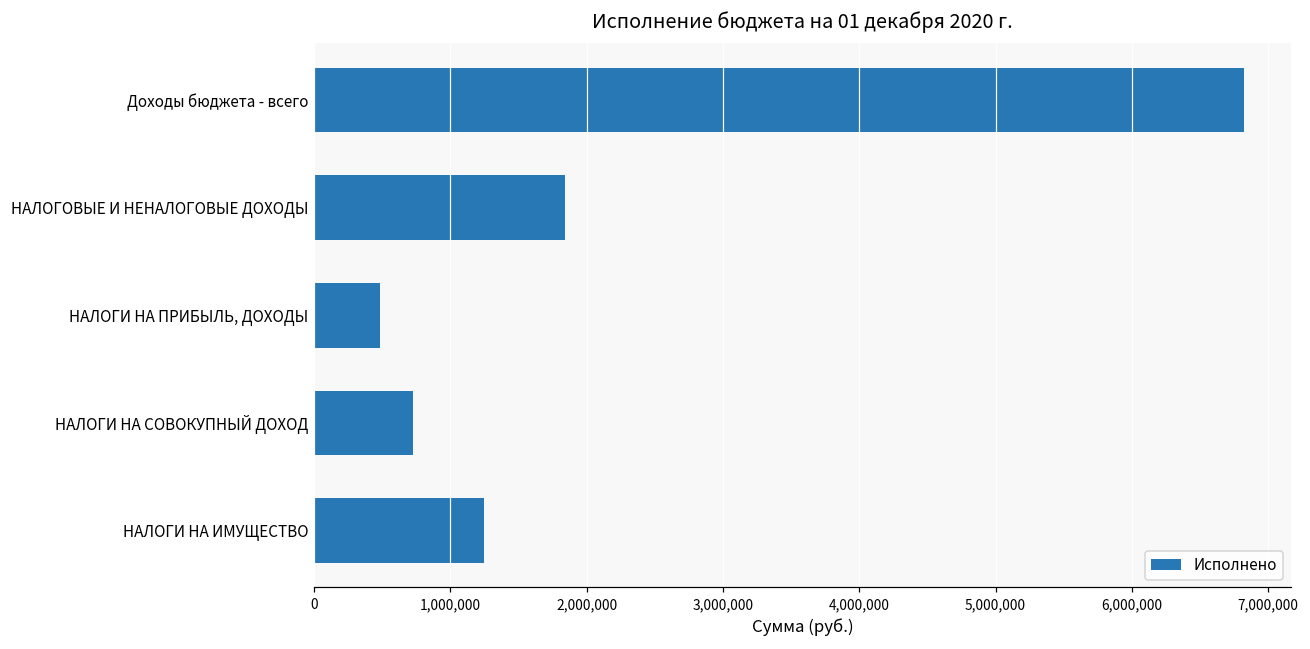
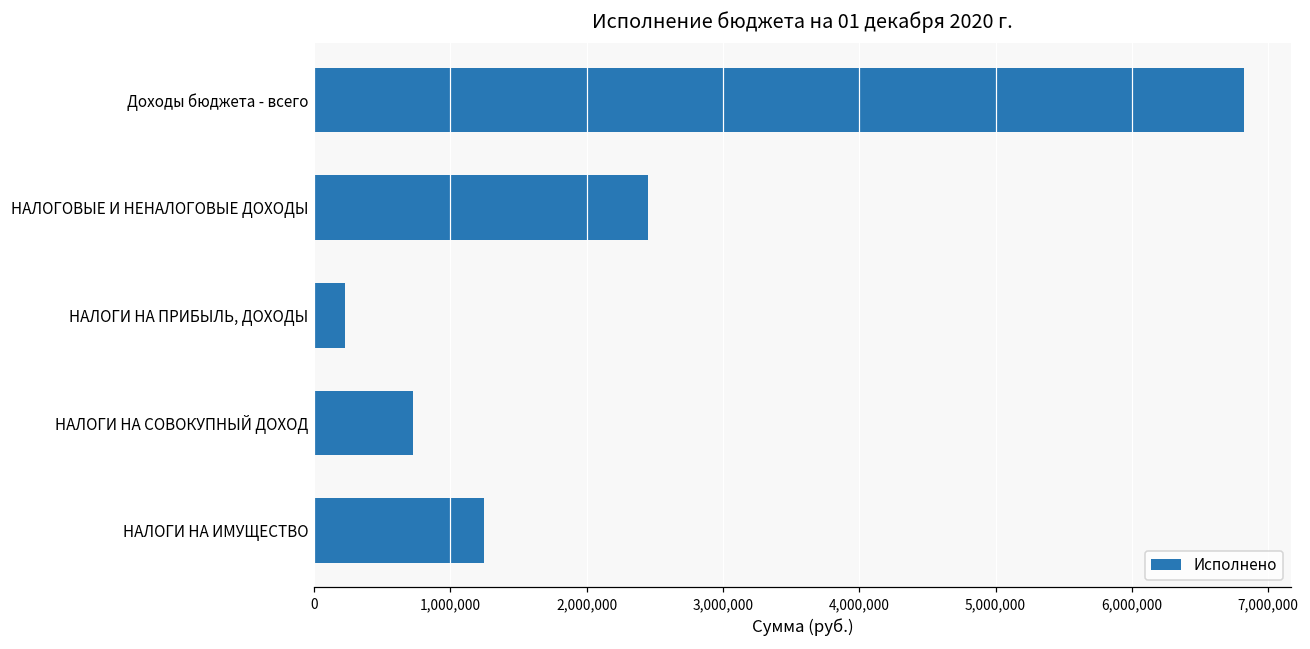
  {
    "Доходы бюджета - всего": "6,820,000",
-   "НАЛОГОВЫЕ И НЕНАЛОГОВЫЕ ДОХОДЫ": "1,840,000",
-   "НАЛОГИ НА ПРИБЫЛЬ, ДОХОДЫ": "490,000",
+   "НАЛОГОВЫЕ И НЕНАЛОГОВЫЕ ДОХОДЫ": "2,450,000",
+   "НАЛОГИ НА ПРИБЫЛЬ, ДОХОДЫ": "230,000",
    "НАЛОГИ НА СОВОКУПНЫЙ ДОХОД": "720,000",
    "НАЛОГИ НА ИМУЩЕСТВО": "1,250,000"
  }
